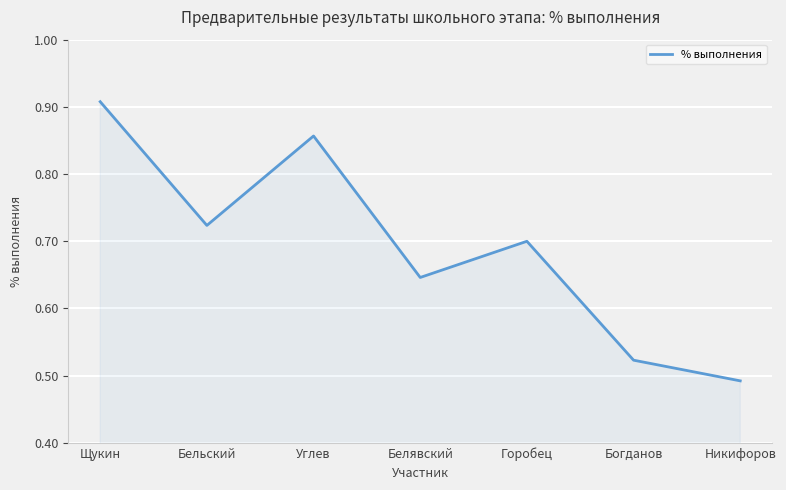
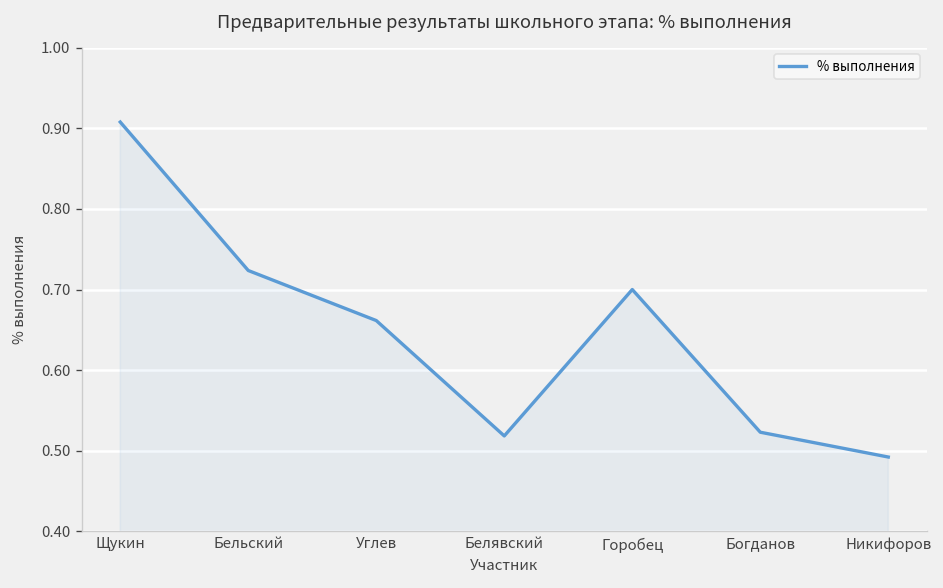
  {
    "Щукин": 0.91,
    "Бельский": 0.72,
-   "Углев": 0.86,
-   "Белявский": 0.65,
+   "Углев": 0.66,
+   "Белявский": 0.52,
    "Горобец": 0.70,
    "Богданов": 0.52,
    "Никифоров": 0.49
  }
